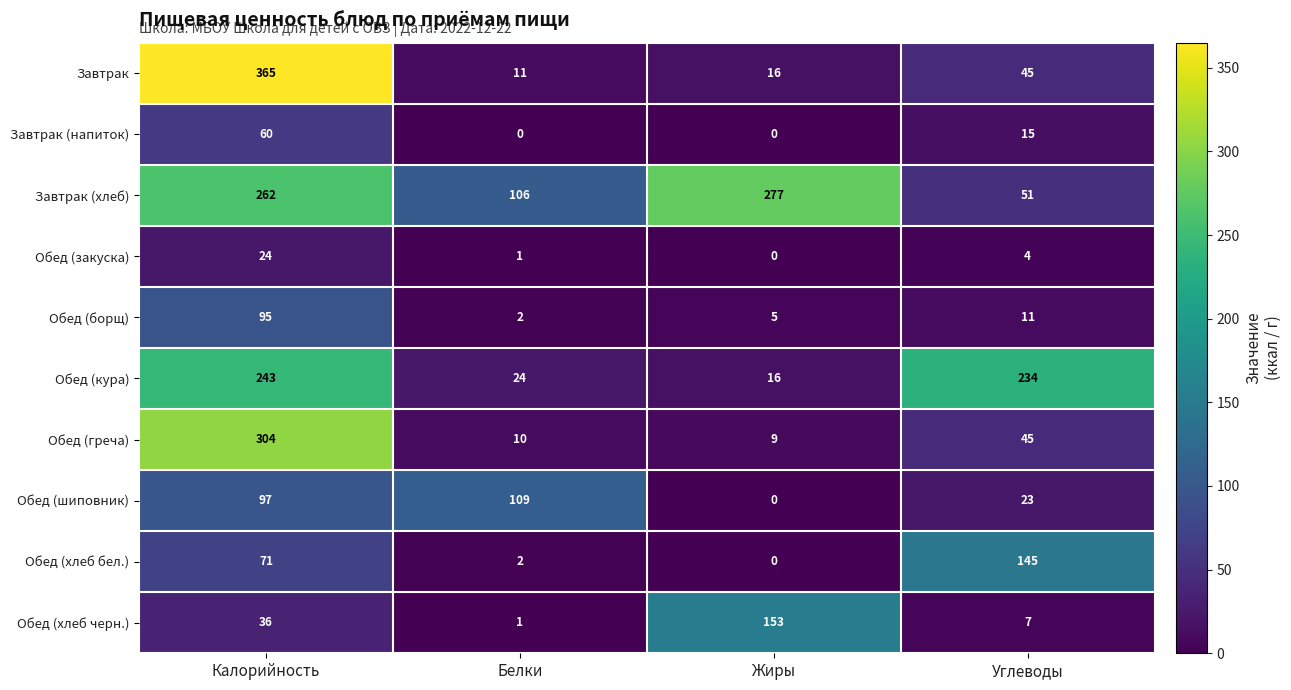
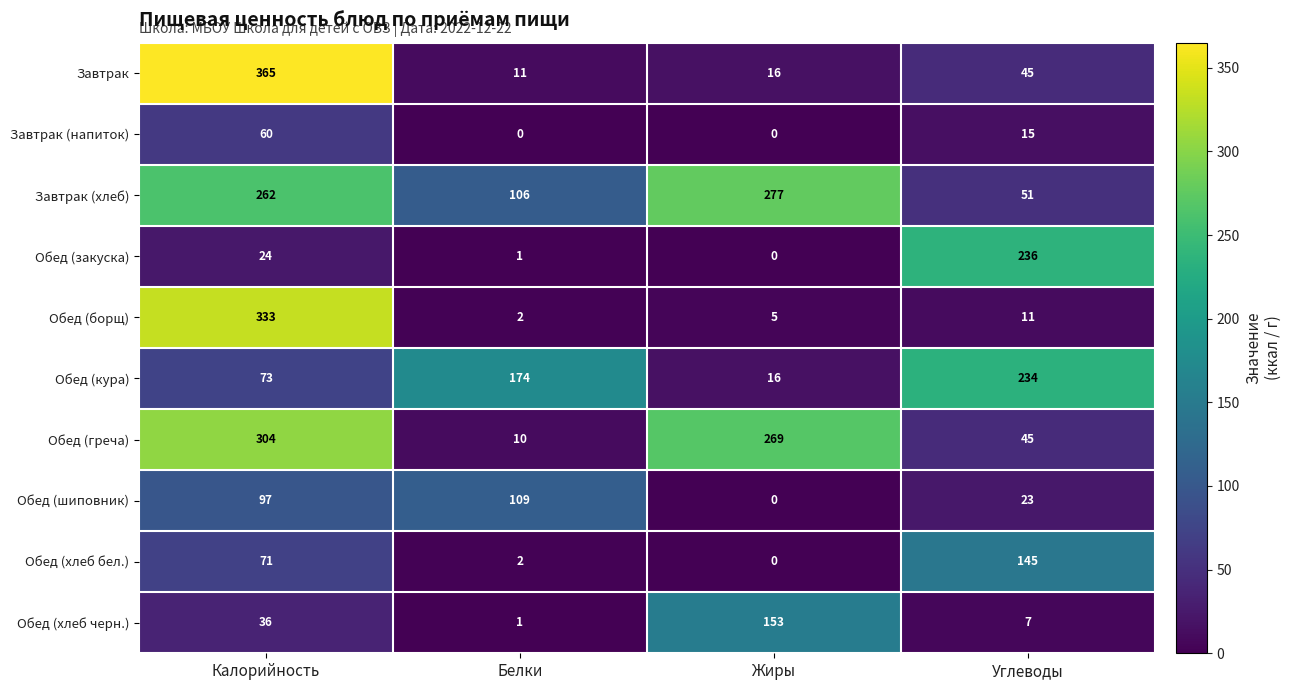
  {
    "Завтрак": {
      "Калорийность": 365,
      "Белки": 11,
      "Жиры": 16,
      "Углеводы": 45
    },
    "Завтрак (напиток)": {
      "Калорийность": 60,
      "Белки": 0,
      "Жиры": 0,
      "Углеводы": 15
    },
    "Завтрак (хлеб)": {
      "Калорийность": 262,
      "Белки": 106,
      "Жиры": 277,
      "Углеводы": 51
    },
    "Обед (закуска)": {
      "Калорийность": 24,
      "Белки": 1,
      "Жиры": 0,
-     "Углеводы": 4
+     "Углеводы": 236
    },
    "Обед (борщ)": {
-     "Калорийность": 95,
+     "Калорийность": 333,
      "Белки": 2,
      "Жиры": 5,
      "Углеводы": 11
    },
    "Обед (кура)": {
-     "Калорийность": 243,
-     "Белки": 24,
+     "Калорийность": 73,
+     "Белки": 174,
      "Жиры": 16,
      "Углеводы": 234
    },
    "Обед (греча)": {
      "Калорийность": 304,
      "Белки": 10,
-     "Жиры": 9,
+     "Жиры": 269,
      "Углеводы": 45
    },
    "Обед (шиповник)": {
      "Калорийность": 97,
      "Белки": 109,
      "Жиры": 0,
      "Углеводы": 23
    },
    "Обед (хлеб бел.)": {
      "Калорийность": 71,
      "Белки": 2,
      "Жиры": 0,
      "Углеводы": 145
    },
    "Обед (хлеб черн.)": {
      "Калорийность": 36,
      "Белки": 1,
      "Жиры": 153,
      "Углеводы": 7
    }
  }
